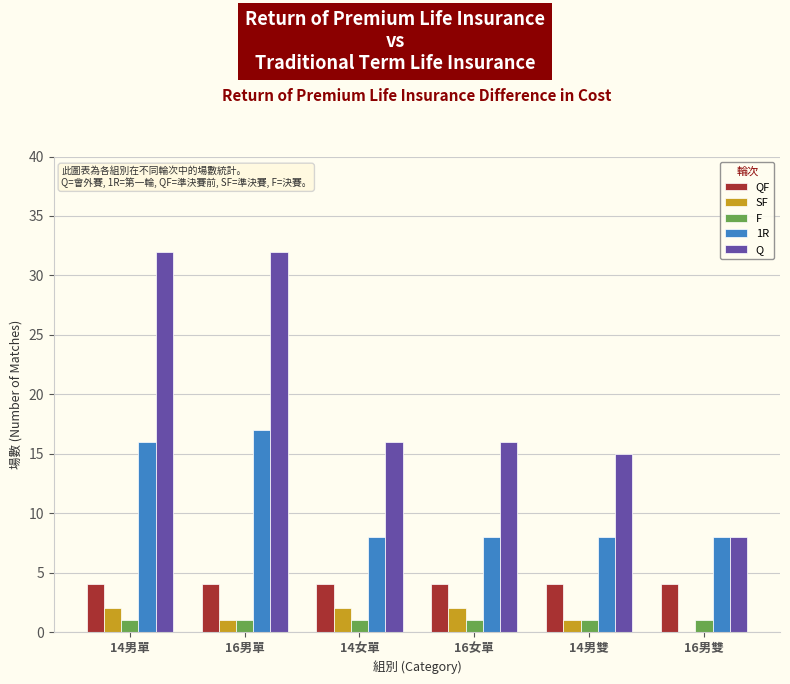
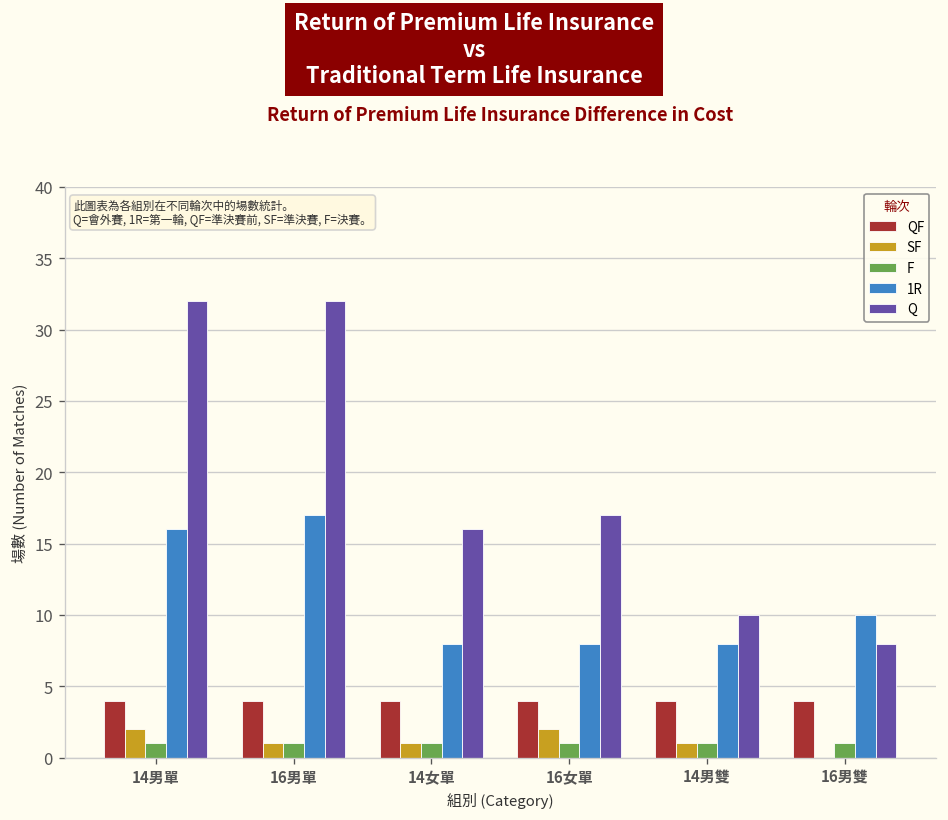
  {
    "QF": {
      "14男單": 4,
      "16男單": 4,
      "14女單": 4,
      "16女單": 4,
      "14男雙": 4,
      "16男雙": 4
    },
    "SF": {
      "14男單": 2,
      "16男單": 1,
-     "14女單": 2,
+     "14女單": 1,
      "16女單": 2,
      "14男雙": 1,
      "16男雙": 0
    },
    "F": {
      "14男單": 1,
      "16男單": 1,
      "14女單": 1,
      "16女單": 1,
      "14男雙": 1,
      "16男雙": 1
    },
    "1R": {
      "14男單": 16,
      "16男單": 17,
      "14女單": 8,
      "16女單": 8,
      "14男雙": 8,
-     "16男雙": 8
+     "16男雙": 10
    },
    "Q": {
      "14男單": 32,
      "16男單": 32,
      "14女單": 16,
-     "16女單": 16,
-     "14男雙": 15,
+     "16女單": 17,
+     "14男雙": 10,
      "16男雙": 8
    }
  }
